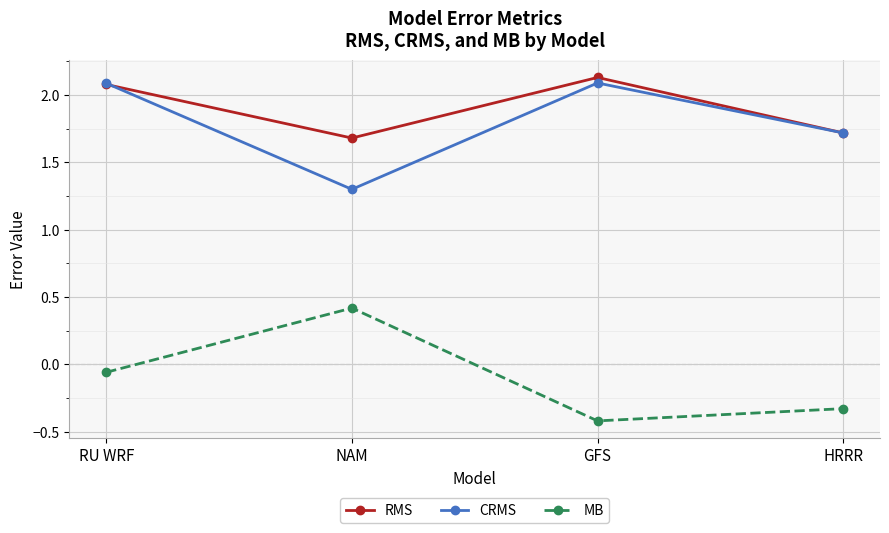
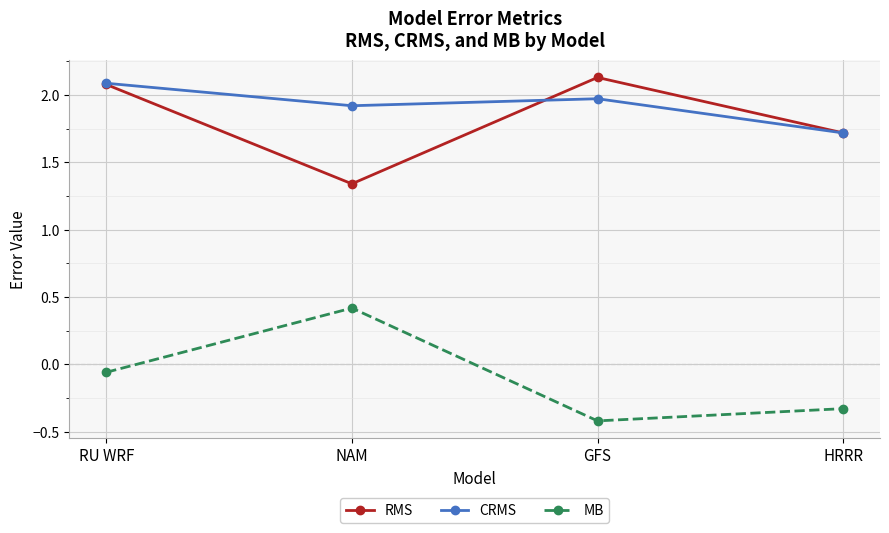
  {
    "RMS": {
-     "NAM": 1.68,
+     "NAM": 1.34,
      "GFS": 2.13
    },
    "CRMS": {
-     "NAM": 1.30,
-     "GFS": 2.09
+     "NAM": 1.92,
+     "GFS": 1.97
    },
    "MB": {
      "RU WRF": -0.06,
      "NAM": 0.42,
      "GFS": -0.42,
      "HRRR": -0.33
    }
  }
